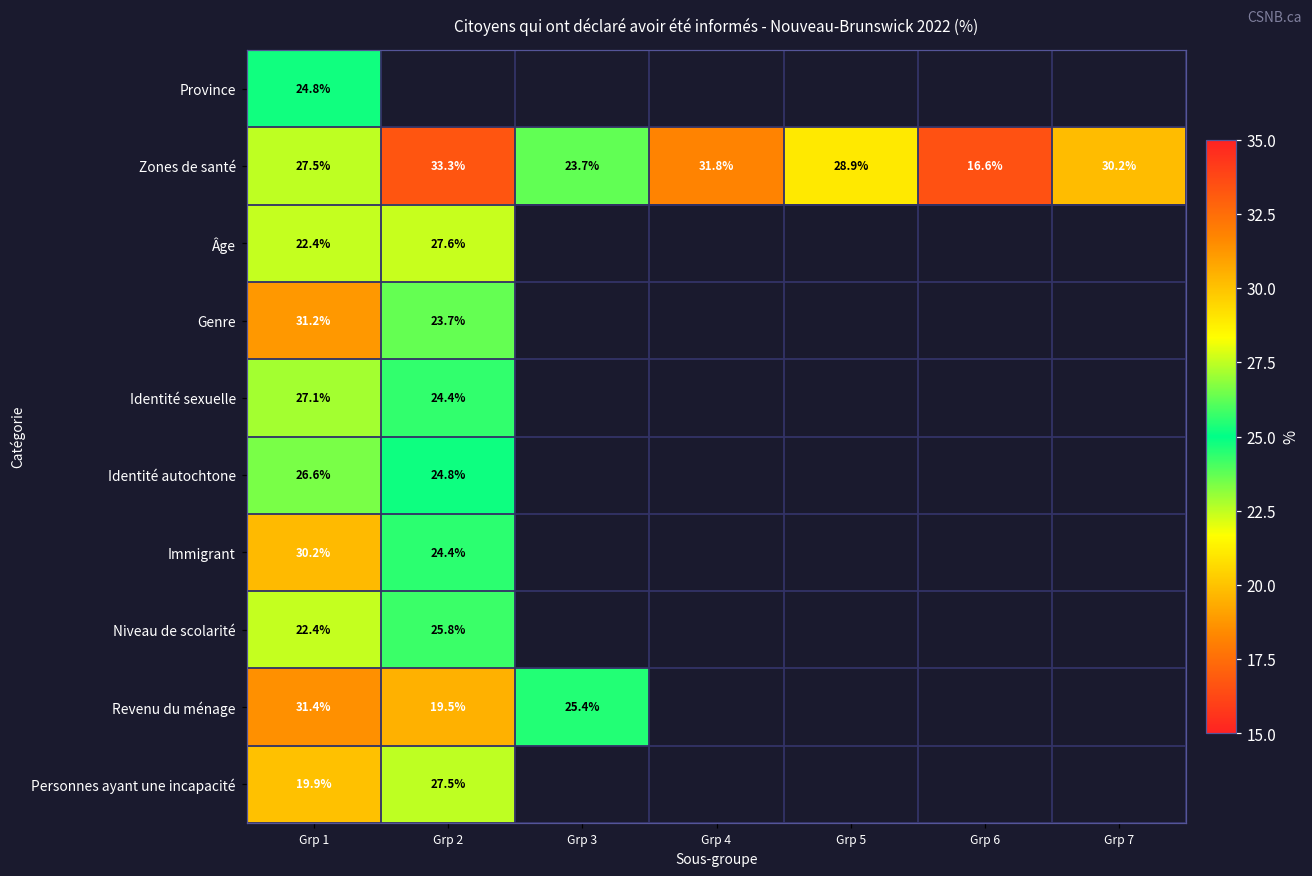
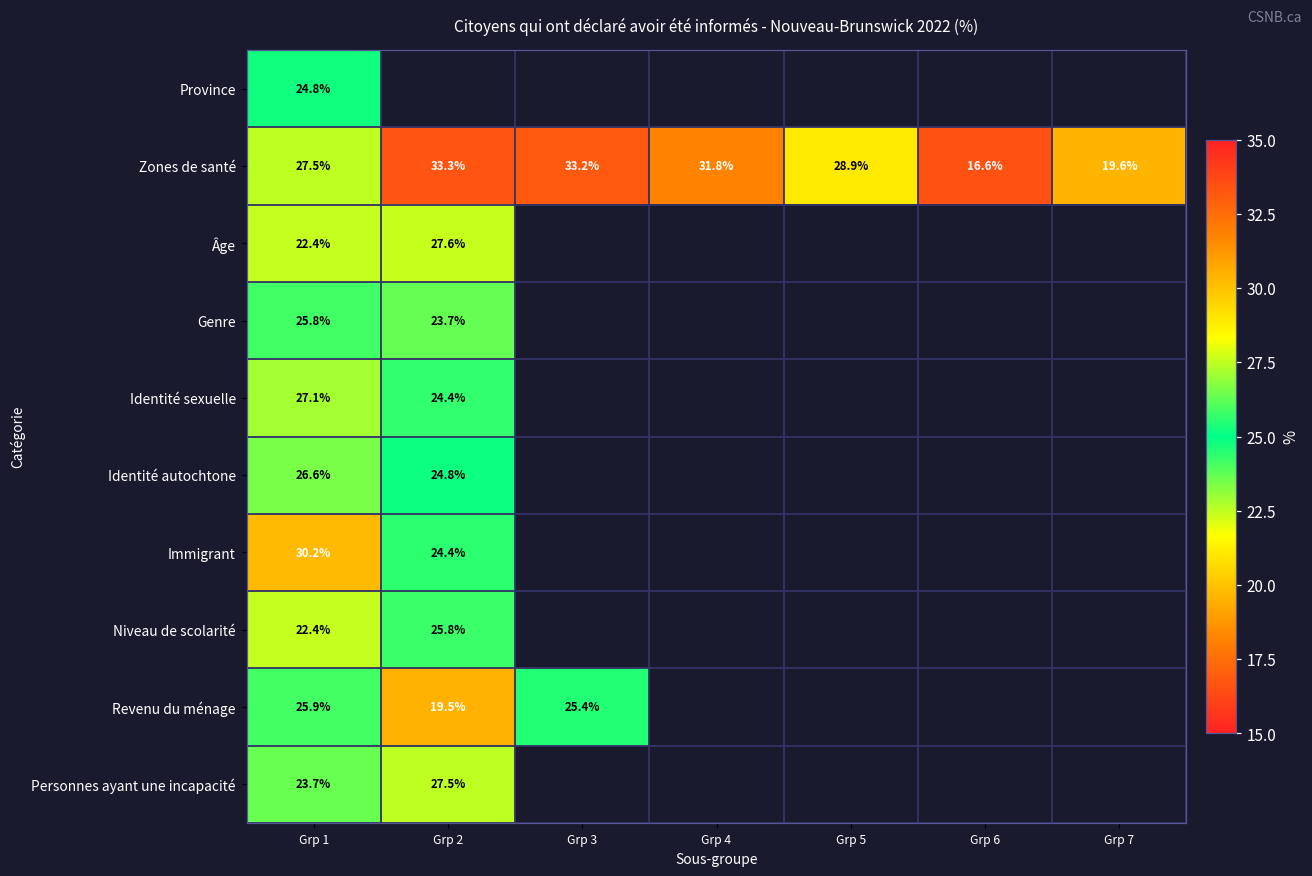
  {
    "Province": {
      "Grp 1": "24.8%"
    },
    "Zones de santé": {
      "Grp 1": "27.5%",
      "Grp 2": "33.3%",
-     "Grp 3": "23.7%",
+     "Grp 3": "33.2%",
      "Grp 4": "31.8%",
      "Grp 5": "28.9%",
      "Grp 6": "16.6%",
-     "Grp 7": "30.2%"
+     "Grp 7": "19.6%"
    },
    "Âge": {
      "Grp 1": "22.4%",
      "Grp 2": "27.6%"
    },
    "Genre": {
-     "Grp 1": "31.2%",
+     "Grp 1": "25.8%",
      "Grp 2": "23.7%"
    },
    "Identité sexuelle": {
      "Grp 1": "27.1%",
      "Grp 2": "24.4%"
    },
    "Identité autochtone": {
      "Grp 1": "26.6%",
      "Grp 2": "24.8%"
    },
    "Immigrant": {
      "Grp 1": "30.2%",
      "Grp 2": "24.4%"
    },
    "Niveau de scolarité": {
      "Grp 1": "22.4%",
      "Grp 2": "25.8%"
    },
    "Revenu du ménage": {
-     "Grp 1": "31.4%",
+     "Grp 1": "25.9%",
      "Grp 2": "19.5%",
      "Grp 3": "25.4%"
    },
    "Personnes ayant une incapacité": {
-     "Grp 1": "19.9%",
+     "Grp 1": "23.7%",
      "Grp 2": "27.5%"
    }
  }
